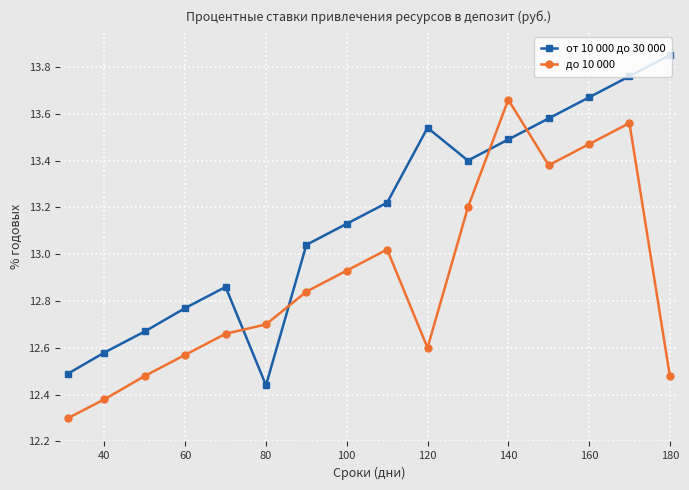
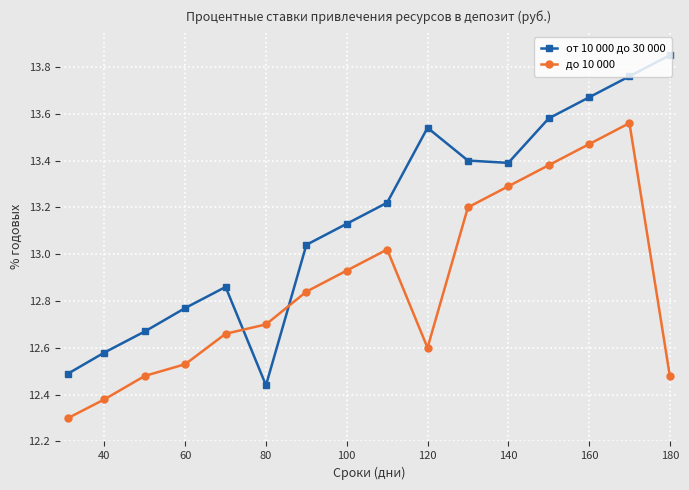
  {
    "от 10 000 до 30 000": {
      "40": 12.58,
      "60": 12.77,
      "80": 12.44,
      "100": 13.13,
      "120": 13.54,
-     "140": 13.49,
+     "140": 13.39,
      "160": 13.67
    },
    "до 10 000": {
      "40": 12.38,
-     "60": 12.57,
+     "60": 12.53,
      "80": 12.70,
      "100": 12.93,
      "120": 12.60,
-     "140": 13.66,
+     "140": 13.29,
      "160": 13.47,
      "180": 12.48
    }
  }
